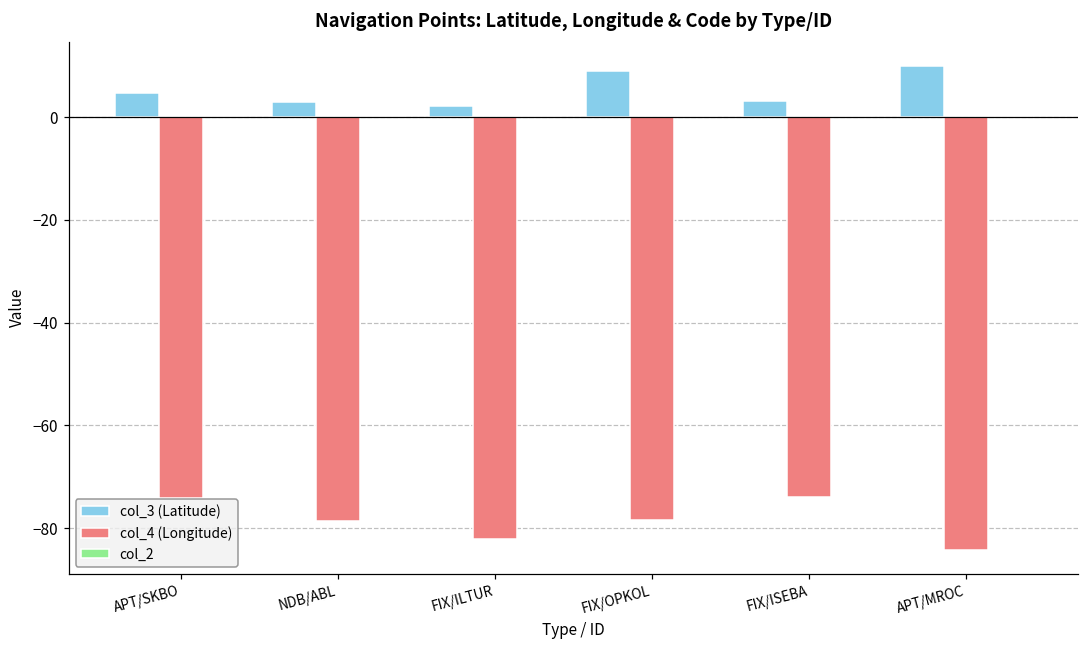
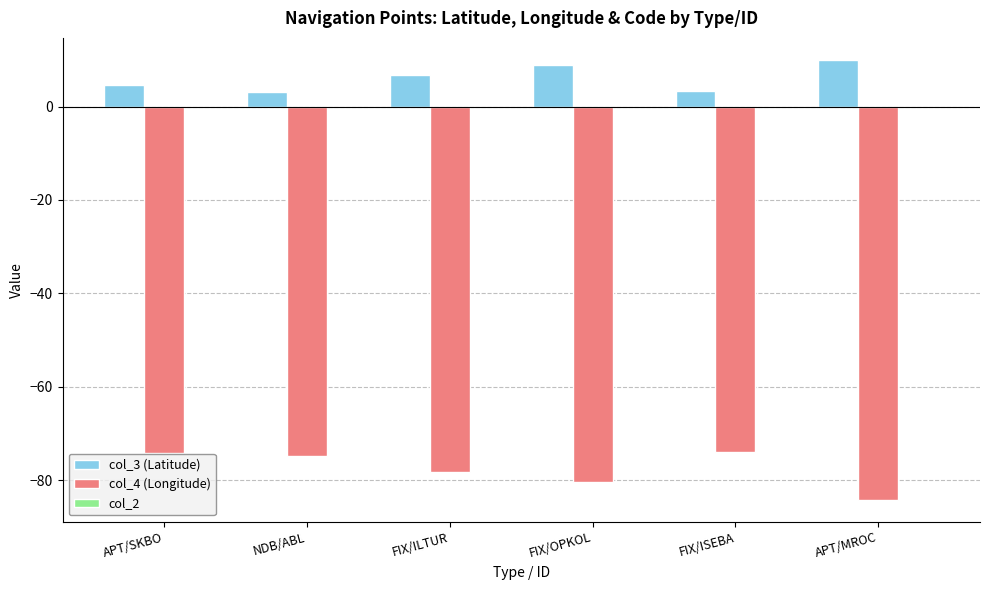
  {
    "col_3 (Latitude)": {
      "APT/SKBO": 5,
      "NDB/ABL": 3,
-     "FIX/ILTUR": 2,
+     "FIX/ILTUR": 7,
      "FIX/OPKOL": 9,
      "FIX/ISEBA": 3,
      "APT/MROC": 10
    },
    "col_4 (Longitude)": {
      "APT/SKBO": -74,
-     "NDB/ABL": -79,
-     "FIX/ILTUR": -82,
-     "FIX/OPKOL": -79,
+     "NDB/ABL": -75,
+     "FIX/ILTUR": -78,
+     "FIX/OPKOL": -80,
      "FIX/ISEBA": -74,
      "APT/MROC": -84
    },
    "col_2": {
      "APT/SKBO": 0,
      "NDB/ABL": 0,
      "FIX/ILTUR": 0,
      "FIX/OPKOL": 0,
      "FIX/ISEBA": 0,
      "APT/MROC": 0
    }
  }
